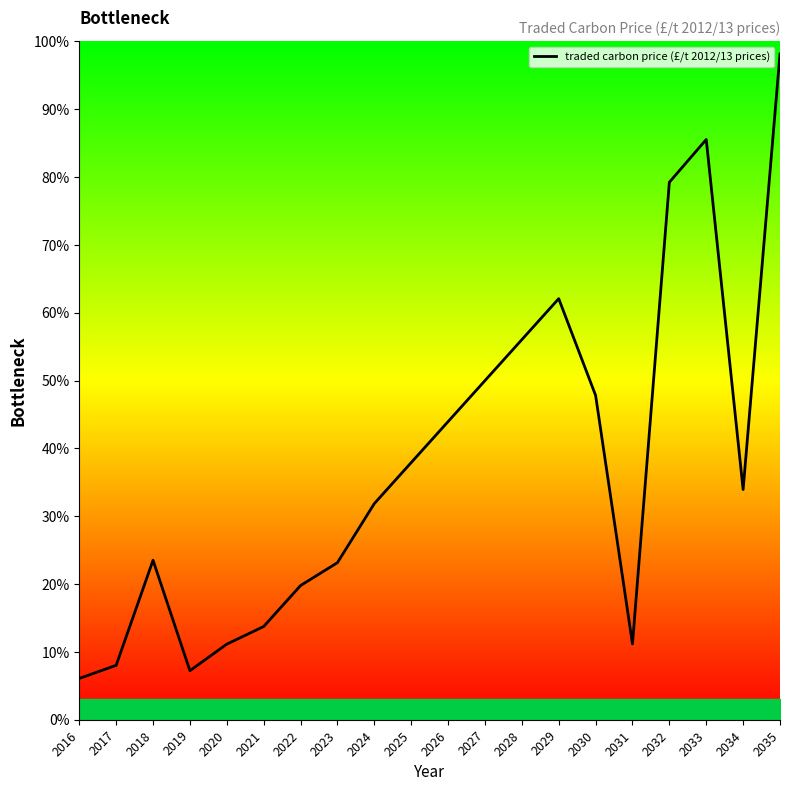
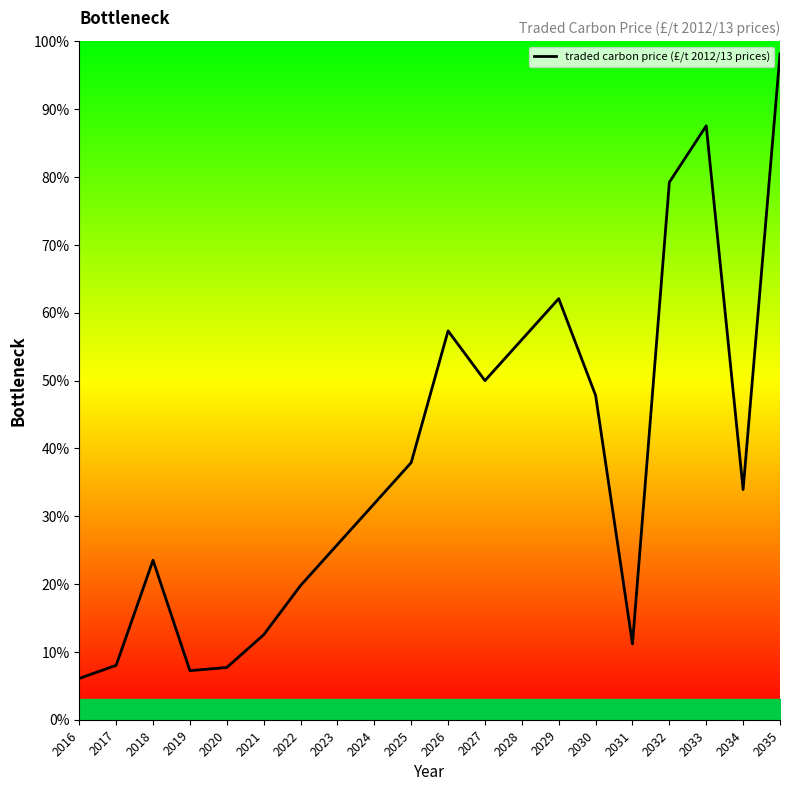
  {
    "traded carbon price (£/t 2012/13 prices)": {
      "2016": "6%",
      "2017": "8%",
      "2018": "24%",
      "2019": "7%",
-     "2020": "11%",
-     "2021": "14%",
+     "2020": "8%",
+     "2021": "13%",
      "2022": "20%",
-     "2023": "23%",
+     "2023": "26%",
      "2024": "32%",
      "2025": "38%",
-     "2026": "44%",
+     "2026": "57%",
      "2027": "50%",
      "2028": "56%",
      "2029": "62%",
      "2030": "48%",
      "2031": "11%",
      "2032": "79%",
-     "2033": "86%",
+     "2033": "88%",
      "2034": "34%",
      "2035": "98%"
    }
  }
